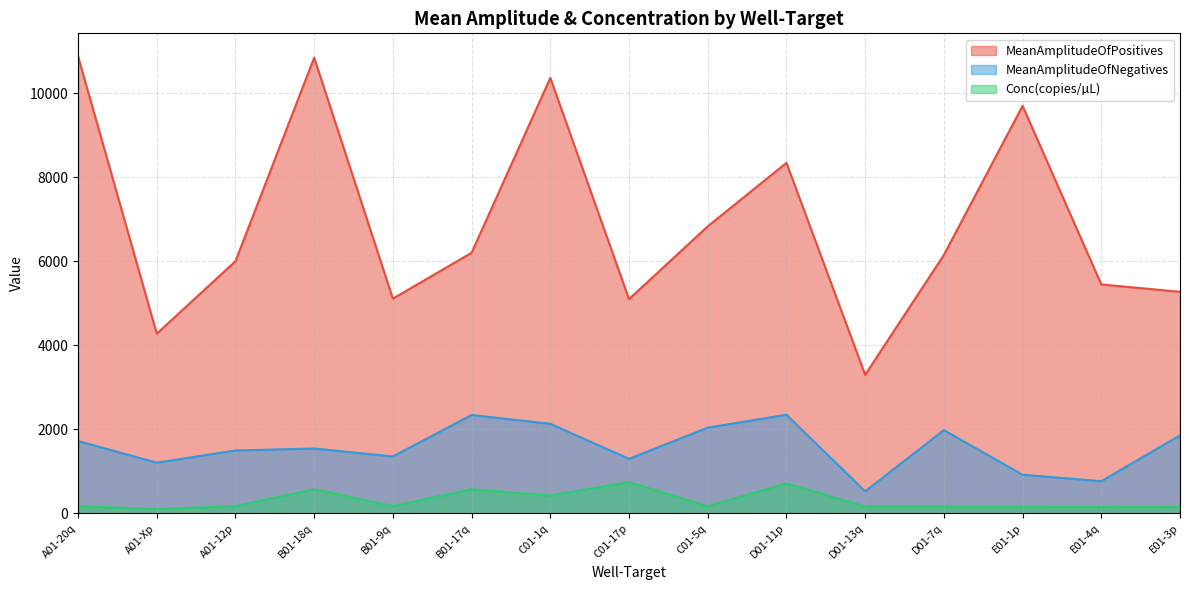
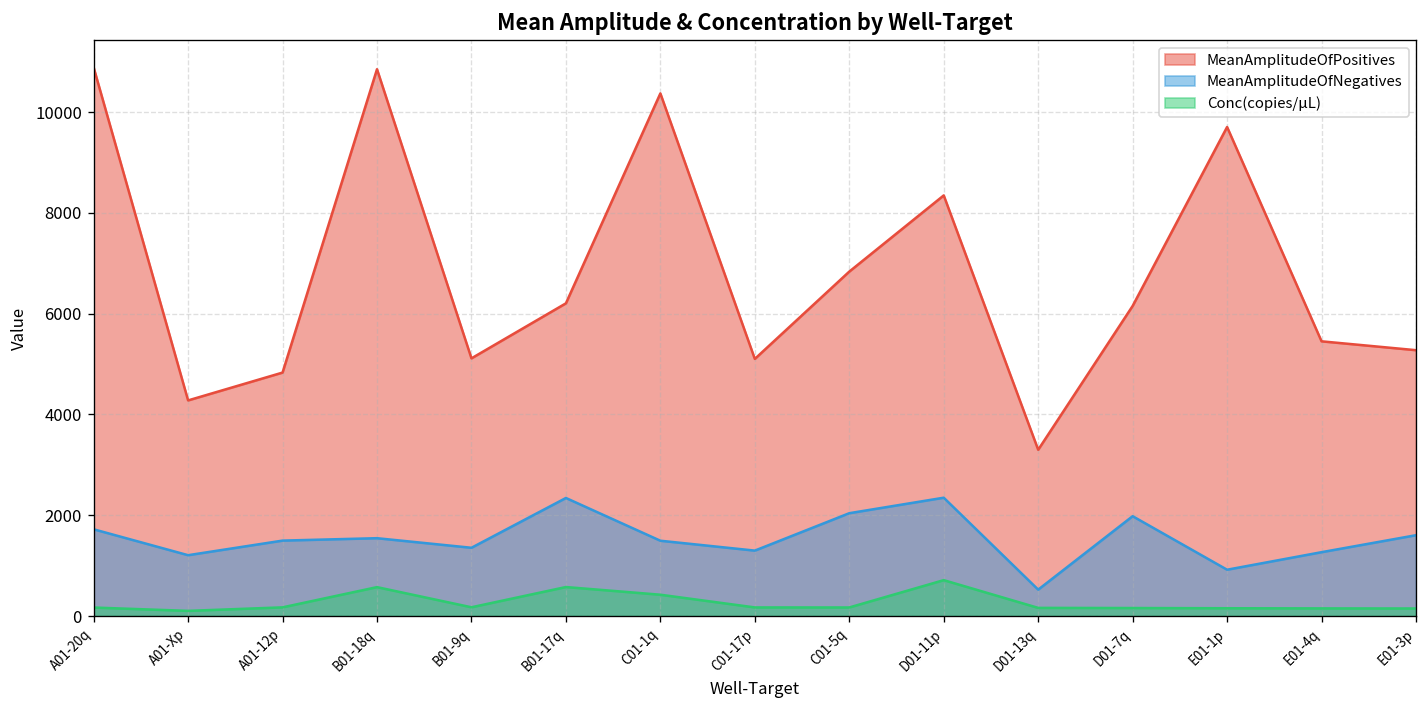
  {
    "MeanAmplitudeOfPositives": {
      "A01-20q": 10900,
      "A01-Xp": 4300,
-     "A01-12p": 6000,
+     "A01-12p": 4800,
      "B01-18q": 10900,
      "B01-9q": 5100,
      "B01-17q": 6200,
      "C01-1q": 10400,
      "C01-17p": 5100,
      "C01-5q": 6800,
      "D01-11p": 8300,
      "D01-13q": 3300,
      "D01-7q": 6200,
      "E01-1p": 9700,
      "E01-4q": 5500,
      "E01-3p": 5300
    },
    "MeanAmplitudeOfNegatives": {
      "A01-20q": 1700,
      "A01-Xp": 1200,
      "A01-12p": 1500,
      "B01-18q": 1500,
      "B01-9q": 1400,
      "B01-17q": 2300,
-     "C01-1q": 2100,
+     "C01-1q": 1500,
      "C01-17p": 1300,
      "C01-5q": 2000,
      "D01-11p": 2300,
      "D01-13q": 500,
      "D01-7q": 2000,
      "E01-1p": 900,
-     "E01-4q": 800,
-     "E01-3p": 1900
+     "E01-4q": 1300,
+     "E01-3p": 1600
    },
    "Conc(copies/µL)": {
      "A01-20q": 200,
      "A01-Xp": 100,
      "A01-12p": 200,
      "B01-18q": 600,
      "B01-9q": 200,
      "B01-17q": 600,
      "C01-1q": 400,
-     "C01-17p": 700,
+     "C01-17p": 200,
      "C01-5q": 200,
      "D01-11p": 700,
      "D01-13q": 200,
      "D01-7q": 200,
      "E01-1p": 200,
      "E01-4q": 200,
      "E01-3p": 100
    }
  }
